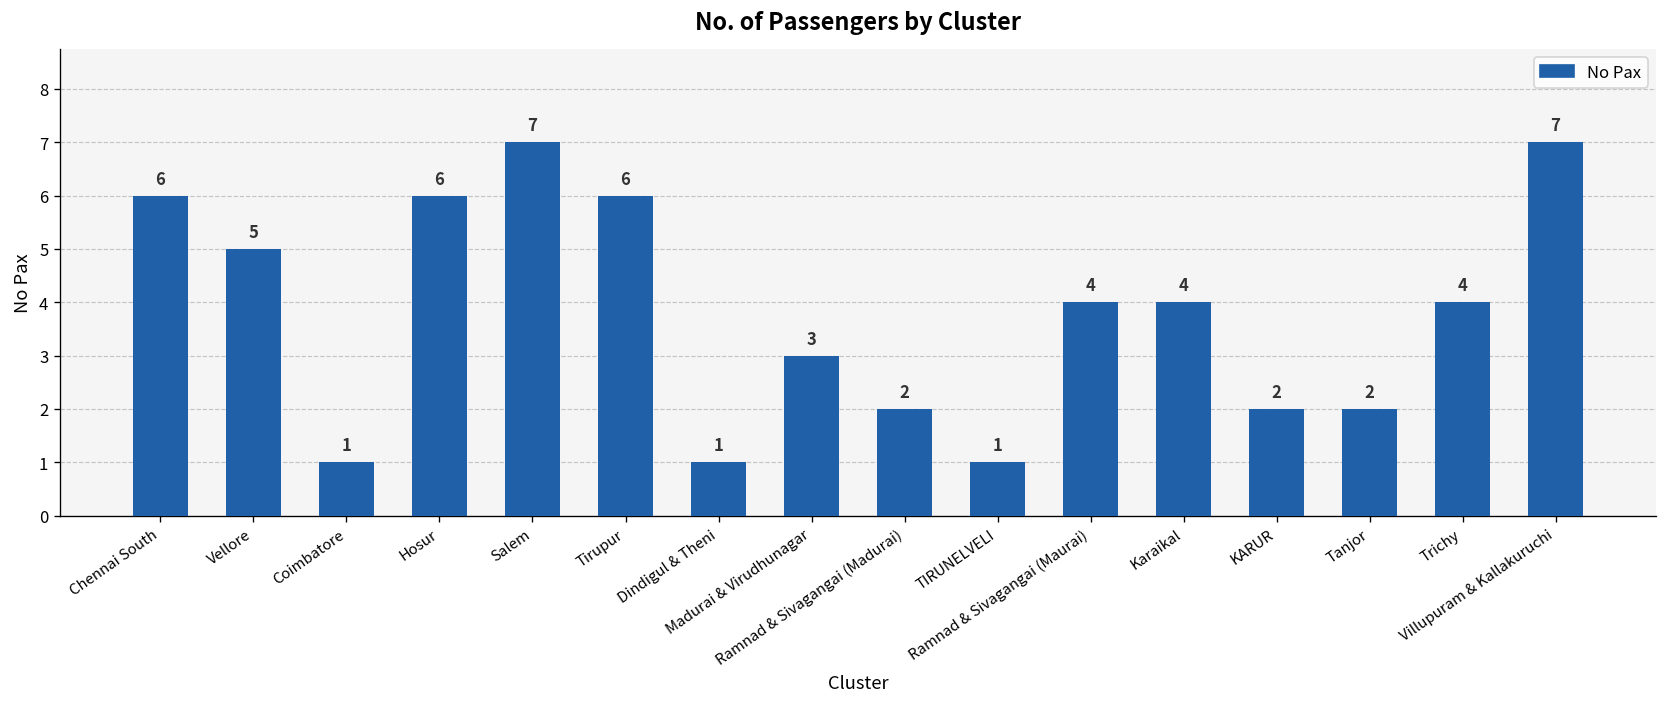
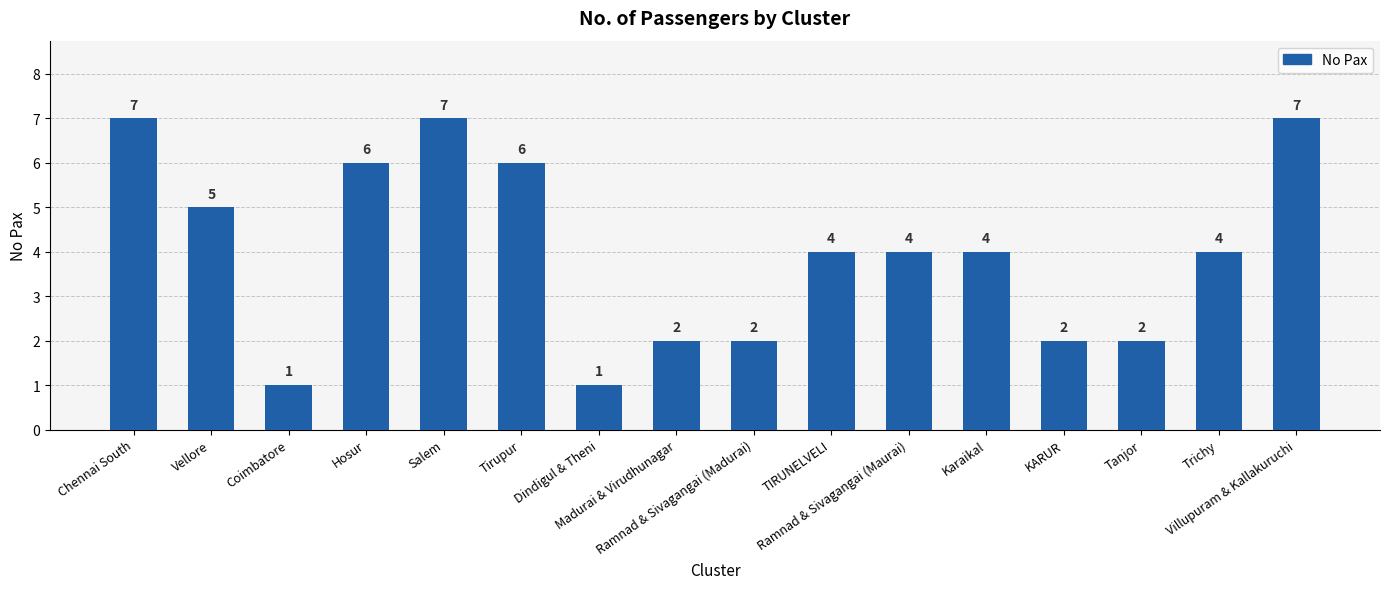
  {
-   "Chennai South": 6,
+   "Chennai South": 7,
    "Vellore": 5,
    "Coimbatore": 1,
    "Hosur": 6,
    "Salem": 7,
    "Tirupur": 6,
    "Dindigul & Theni": 1,
-   "Madurai & Virudhunagar": 3,
+   "Madurai & Virudhunagar": 2,
    "Ramnad & Sivagangai (Madurai)": 2,
-   "TIRUNELVELI": 1,
+   "TIRUNELVELI": 4,
    "Ramnad & Sivagangai (Maurai)": 4,
    "Karaikal": 4,
    "KARUR": 2,
    "Tanjor": 2,
    "Trichy": 4,
    "Villupuram & Kallakuruchi": 7
  }
